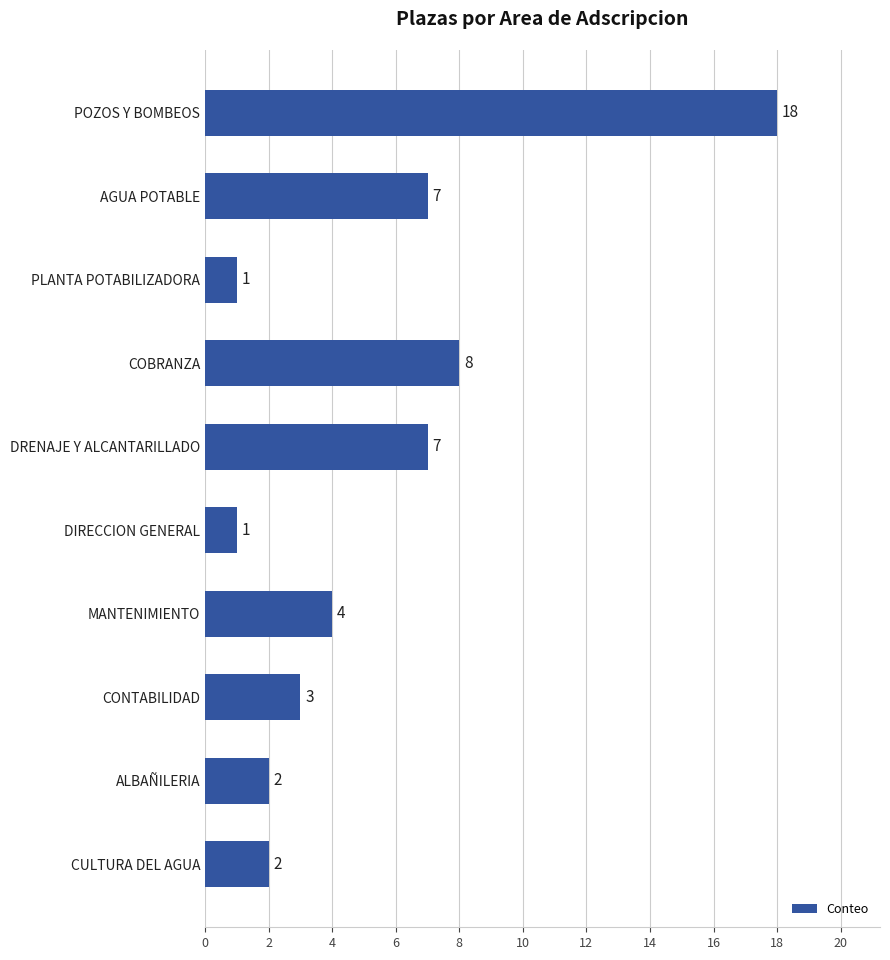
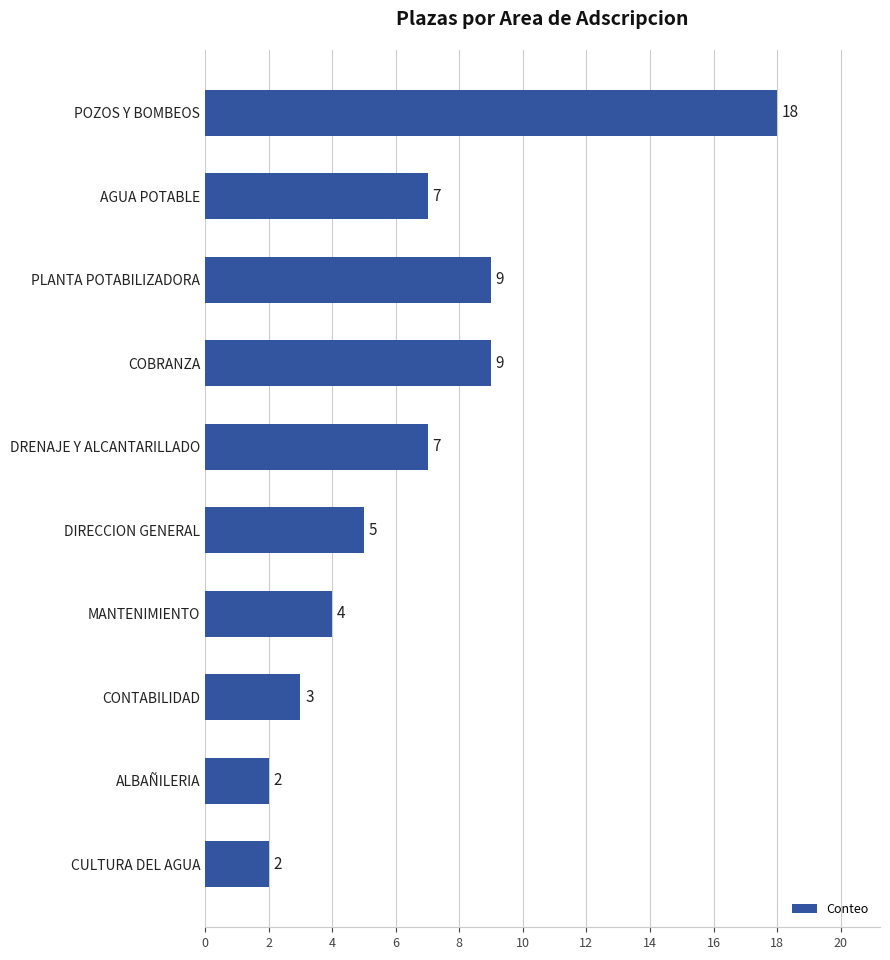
  {
    "POZOS Y BOMBEOS": 18,
    "AGUA POTABLE": 7,
-   "PLANTA POTABILIZADORA": 1,
-   "COBRANZA": 8,
+   "PLANTA POTABILIZADORA": 9,
+   "COBRANZA": 9,
    "DRENAJE Y ALCANTARILLADO": 7,
-   "DIRECCION GENERAL": 1,
+   "DIRECCION GENERAL": 5,
    "MANTENIMIENTO": 4,
    "CONTABILIDAD": 3,
    "ALBAÑILERIA": 2,
    "CULTURA DEL AGUA": 2
  }
